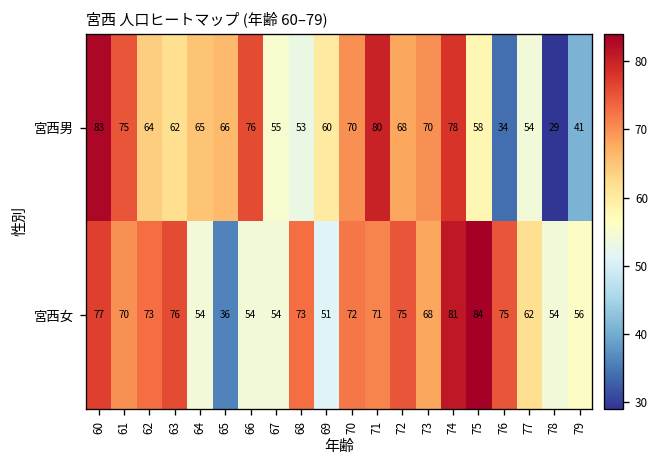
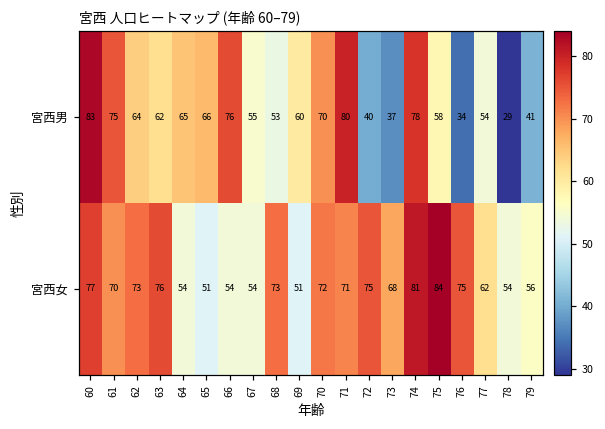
  {
    "宮西男": {
      "60": 83,
      "61": 75,
      "62": 64,
      "63": 62,
      "64": 65,
      "65": 66,
      "66": 76,
      "67": 55,
      "68": 53,
      "69": 60,
      "70": 70,
      "71": 80,
-     "72": 68,
-     "73": 70,
+     "72": 40,
+     "73": 37,
      "74": 78,
      "75": 58,
      "76": 34,
      "77": 54,
      "78": 29,
      "79": 41
    },
    "宮西女": {
      "60": 77,
      "61": 70,
      "62": 73,
      "63": 76,
      "64": 54,
-     "65": 36,
+     "65": 51,
      "66": 54,
      "67": 54,
      "68": 73,
      "69": 51,
      "70": 72,
      "71": 71,
      "72": 75,
      "73": 68,
      "74": 81,
      "75": 84,
      "76": 75,
      "77": 62,
      "78": 54,
      "79": 56
    }
  }
